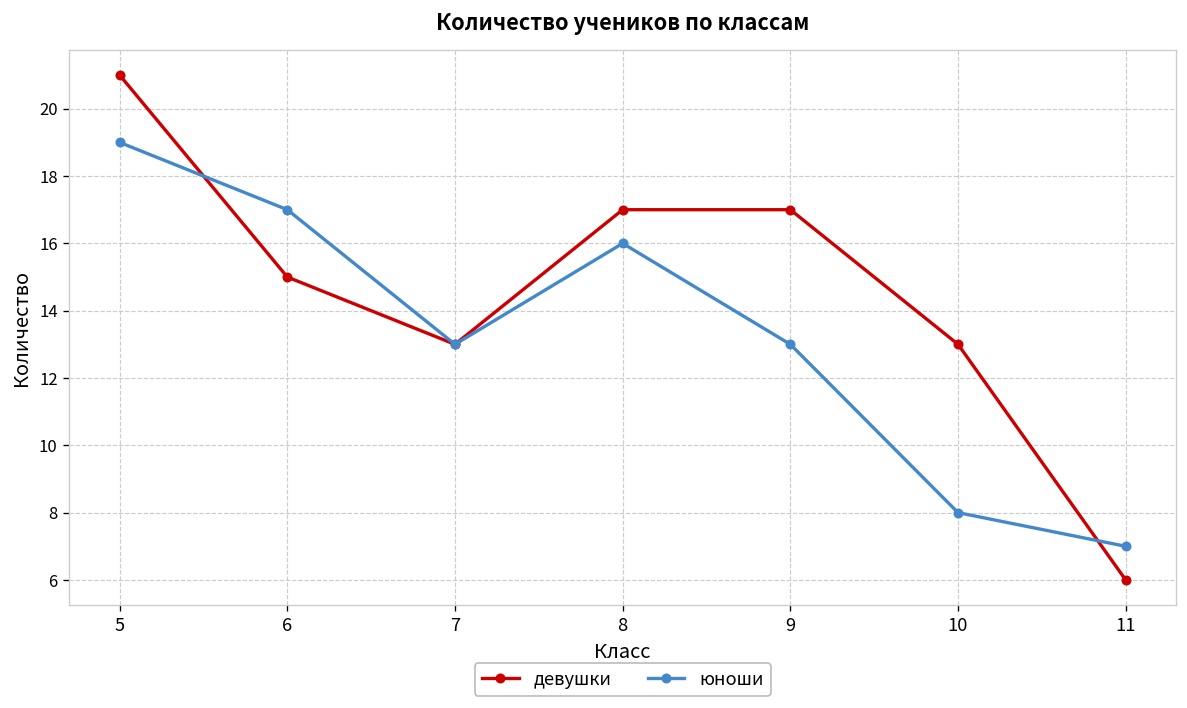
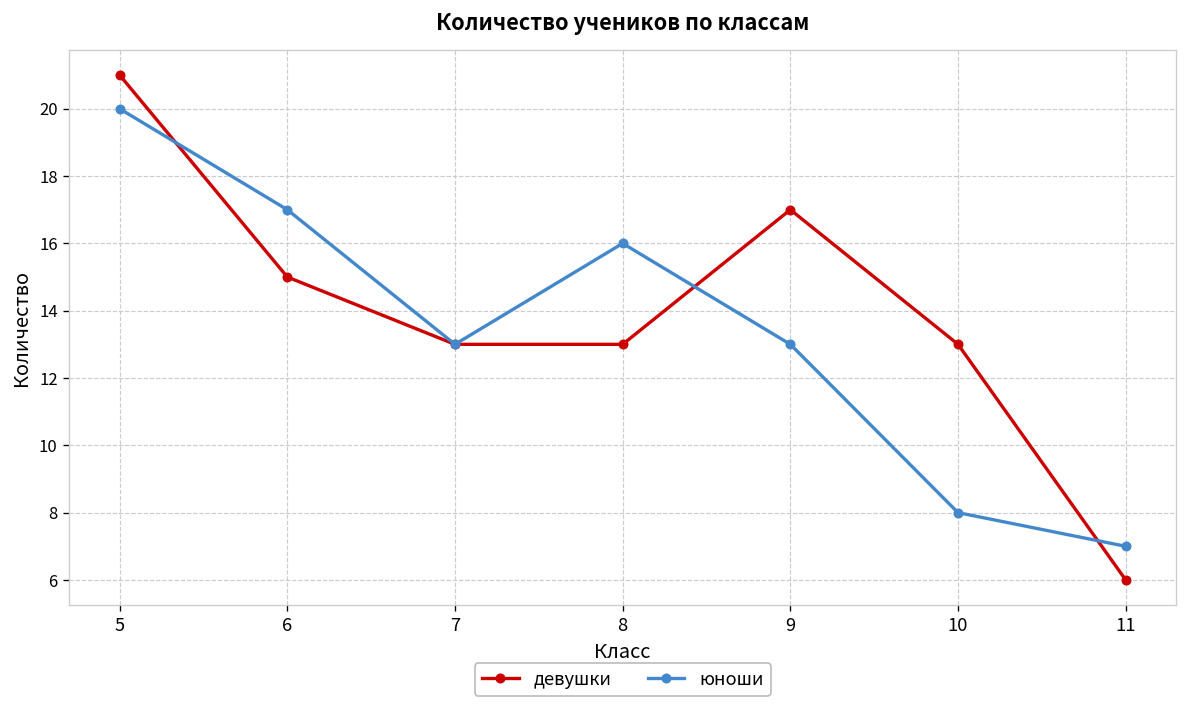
  {
    "девушки": {
      "5": 21,
      "6": 15,
-     "8": 17,
+     "8": 13,
      "9": 17,
      "10": 13,
      "11": 6
    },
    "юноши": {
-     "5": 19,
+     "5": 20,
      "6": 17,
      "8": 16,
      "9": 13,
      "10": 8,
      "11": 7
    }
  }
